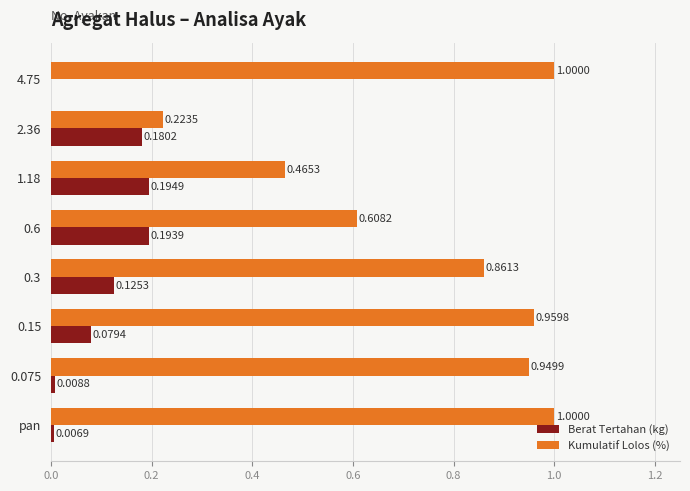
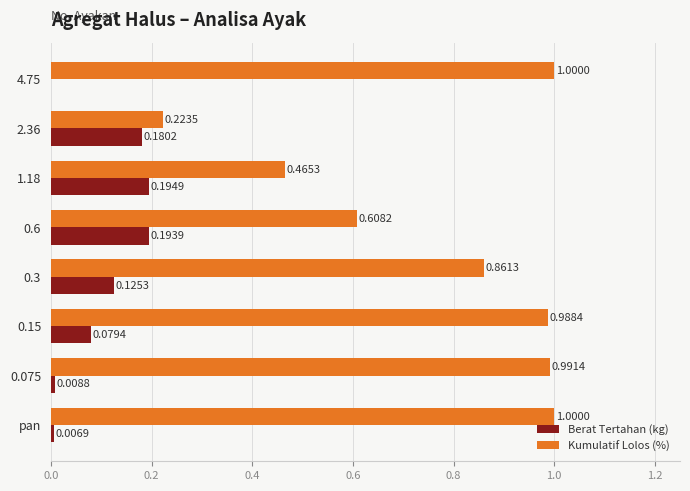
  {
    "Berat Tertahan (kg)": {
      "2.36": 0.1802,
      "1.18": 0.1949,
      "0.6": 0.1939,
      "0.3": 0.1253,
      "0.15": 0.0794,
      "0.075": 0.0088,
      "pan": 0.0069
    },
    "Kumulatif Lolos (%)": {
      "4.75": 1.0000,
      "2.36": 0.2235,
      "1.18": 0.4653,
      "0.6": 0.6082,
      "0.3": 0.8613,
-     "0.15": 0.9598,
-     "0.075": 0.9499,
+     "0.15": 0.9884,
+     "0.075": 0.9914,
      "pan": 1.0000
    }
  }
